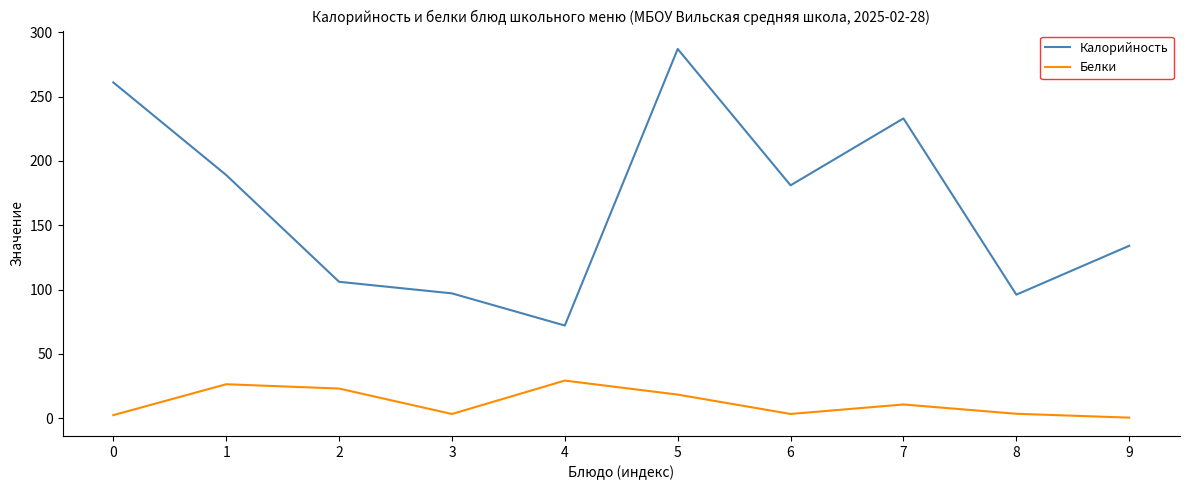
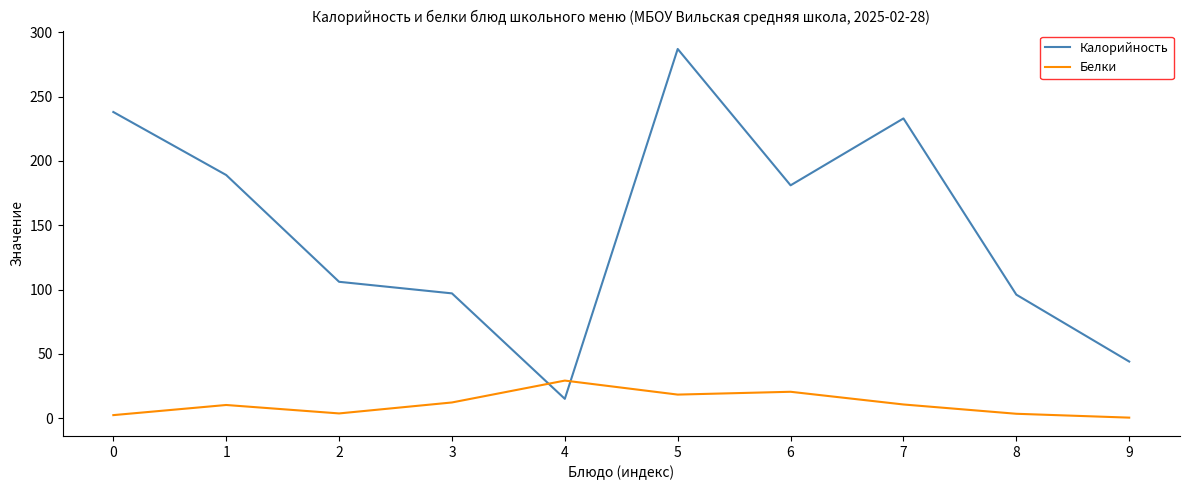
  {
    "Калорийность": {
-     "0": 261,
+     "0": 238,
      "1": 189,
      "2": 106,
      "3": 97,
-     "4": 72,
+     "4": 15,
      "5": 287,
      "6": 181,
      "7": 233,
      "8": 96,
-     "9": 134
+     "9": 44
    },
    "Белки": {
      "0": 2,
-     "1": 26,
-     "2": 23,
-     "3": 3,
+     "1": 10,
+     "2": 4,
+     "3": 12,
      "4": 29,
      "5": 18,
-     "6": 3,
+     "6": 21,
      "7": 11,
      "8": 3,
      "9": 0
    }
  }
